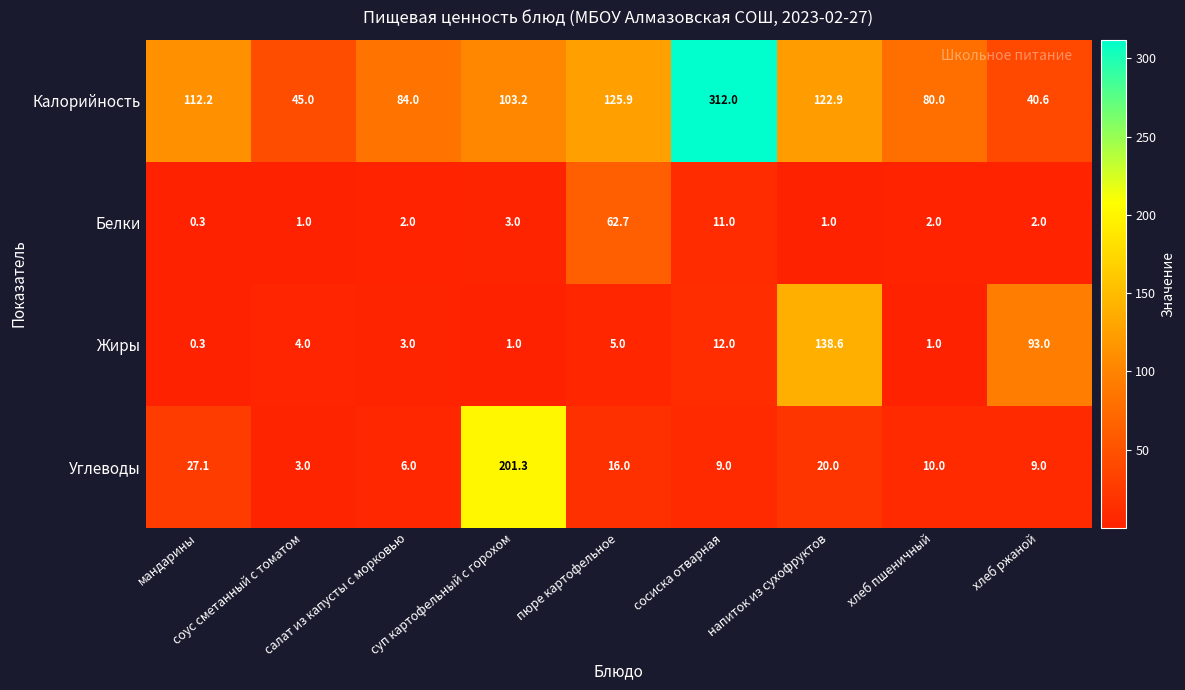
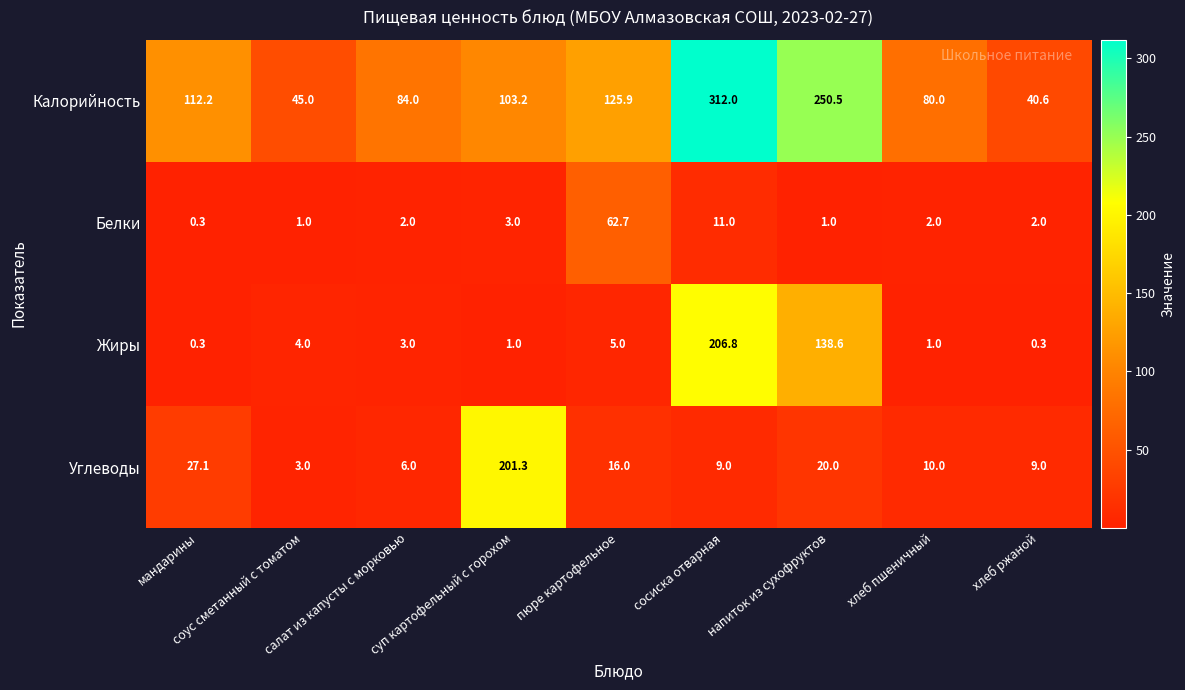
  {
    "Калорийность": {
      "мандарины": 112.2,
      "соус сметанный с томатом": 45.0,
      "салат из капусты с морковью": 84.0,
      "суп картофельный с горохом": 103.2,
      "пюре картофельное": 125.9,
      "сосиска отварная": 312.0,
-     "напиток из сухофруктов": 122.9,
+     "напиток из сухофруктов": 250.5,
      "хлеб пшеничный": 80.0
    },
    "Белки": {
      "мандарины": 0.3,
      "соус сметанный с томатом": 1.0,
      "салат из капусты с морковью": 2.0,
      "суп картофельный с горохом": 3.0,
      "пюре картофельное": 62.7,
      "сосиска отварная": 11.0,
      "напиток из сухофруктов": 1.0,
      "хлеб пшеничный": 2.0,
      "хлеб ржаной": 2.0
    },
    "Жиры": {
      "мандарины": 0.3,
      "соус сметанный с томатом": 4.0,
      "салат из капусты с морковью": 3.0,
      "суп картофельный с горохом": 1.0,
      "пюре картофельное": 5.0,
-     "сосиска отварная": 12.0,
+     "сосиска отварная": 206.8,
      "напиток из сухофруктов": 138.6,
      "хлеб пшеничный": 1.0,
-     "хлеб ржаной": 93.0
+     "хлеб ржаной": 0.3
    },
    "Углеводы": {
      "мандарины": 27.1,
      "соус сметанный с томатом": 3.0,
      "салат из капусты с морковью": 6.0,
      "суп картофельный с горохом": 201.3,
      "пюре картофельное": 16.0,
      "сосиска отварная": 9.0,
      "напиток из сухофруктов": 20.0,
      "хлеб пшеничный": 10.0,
      "хлеб ржаной": 9.0
    }
  }
